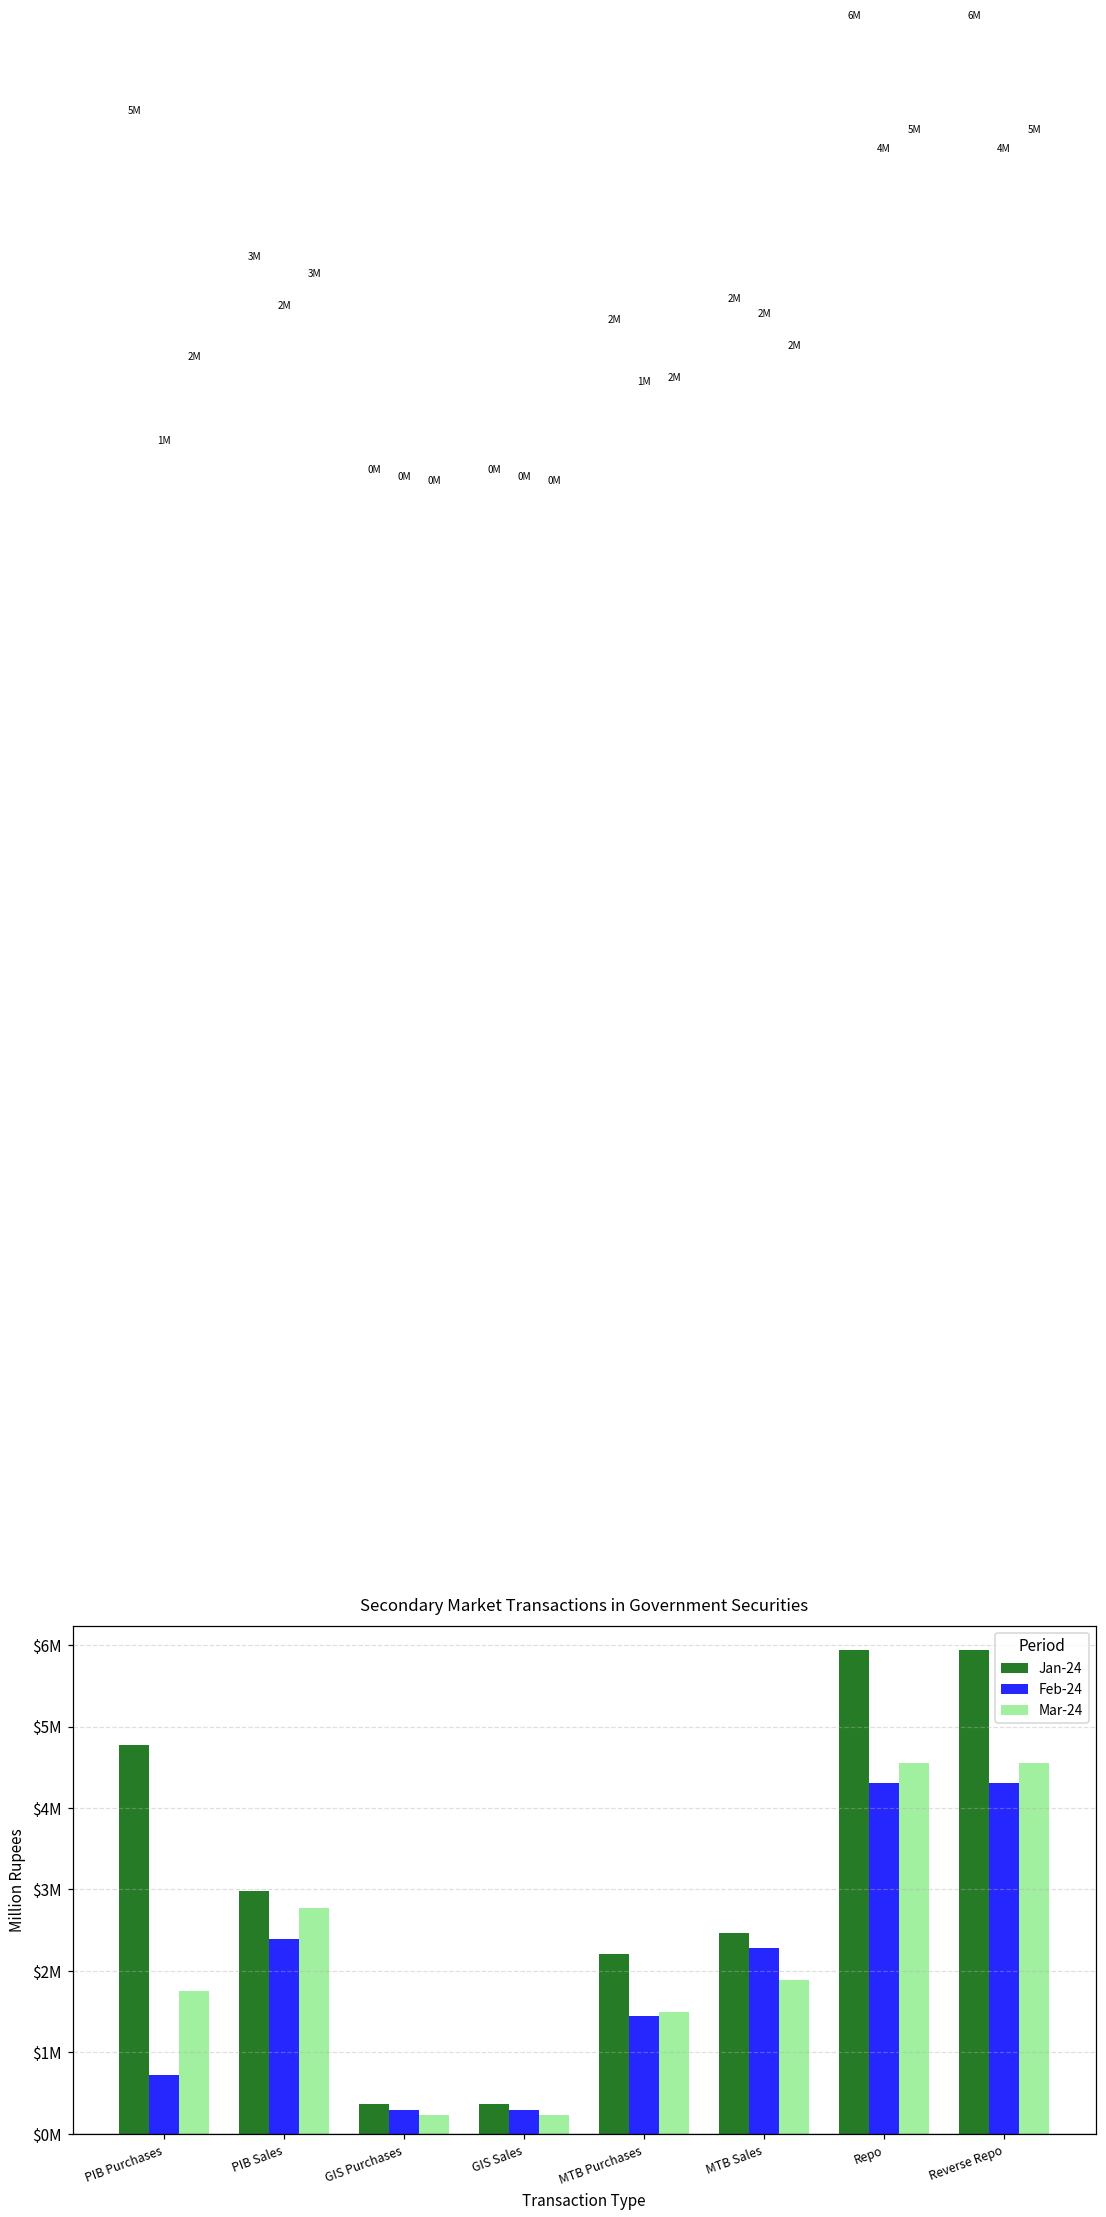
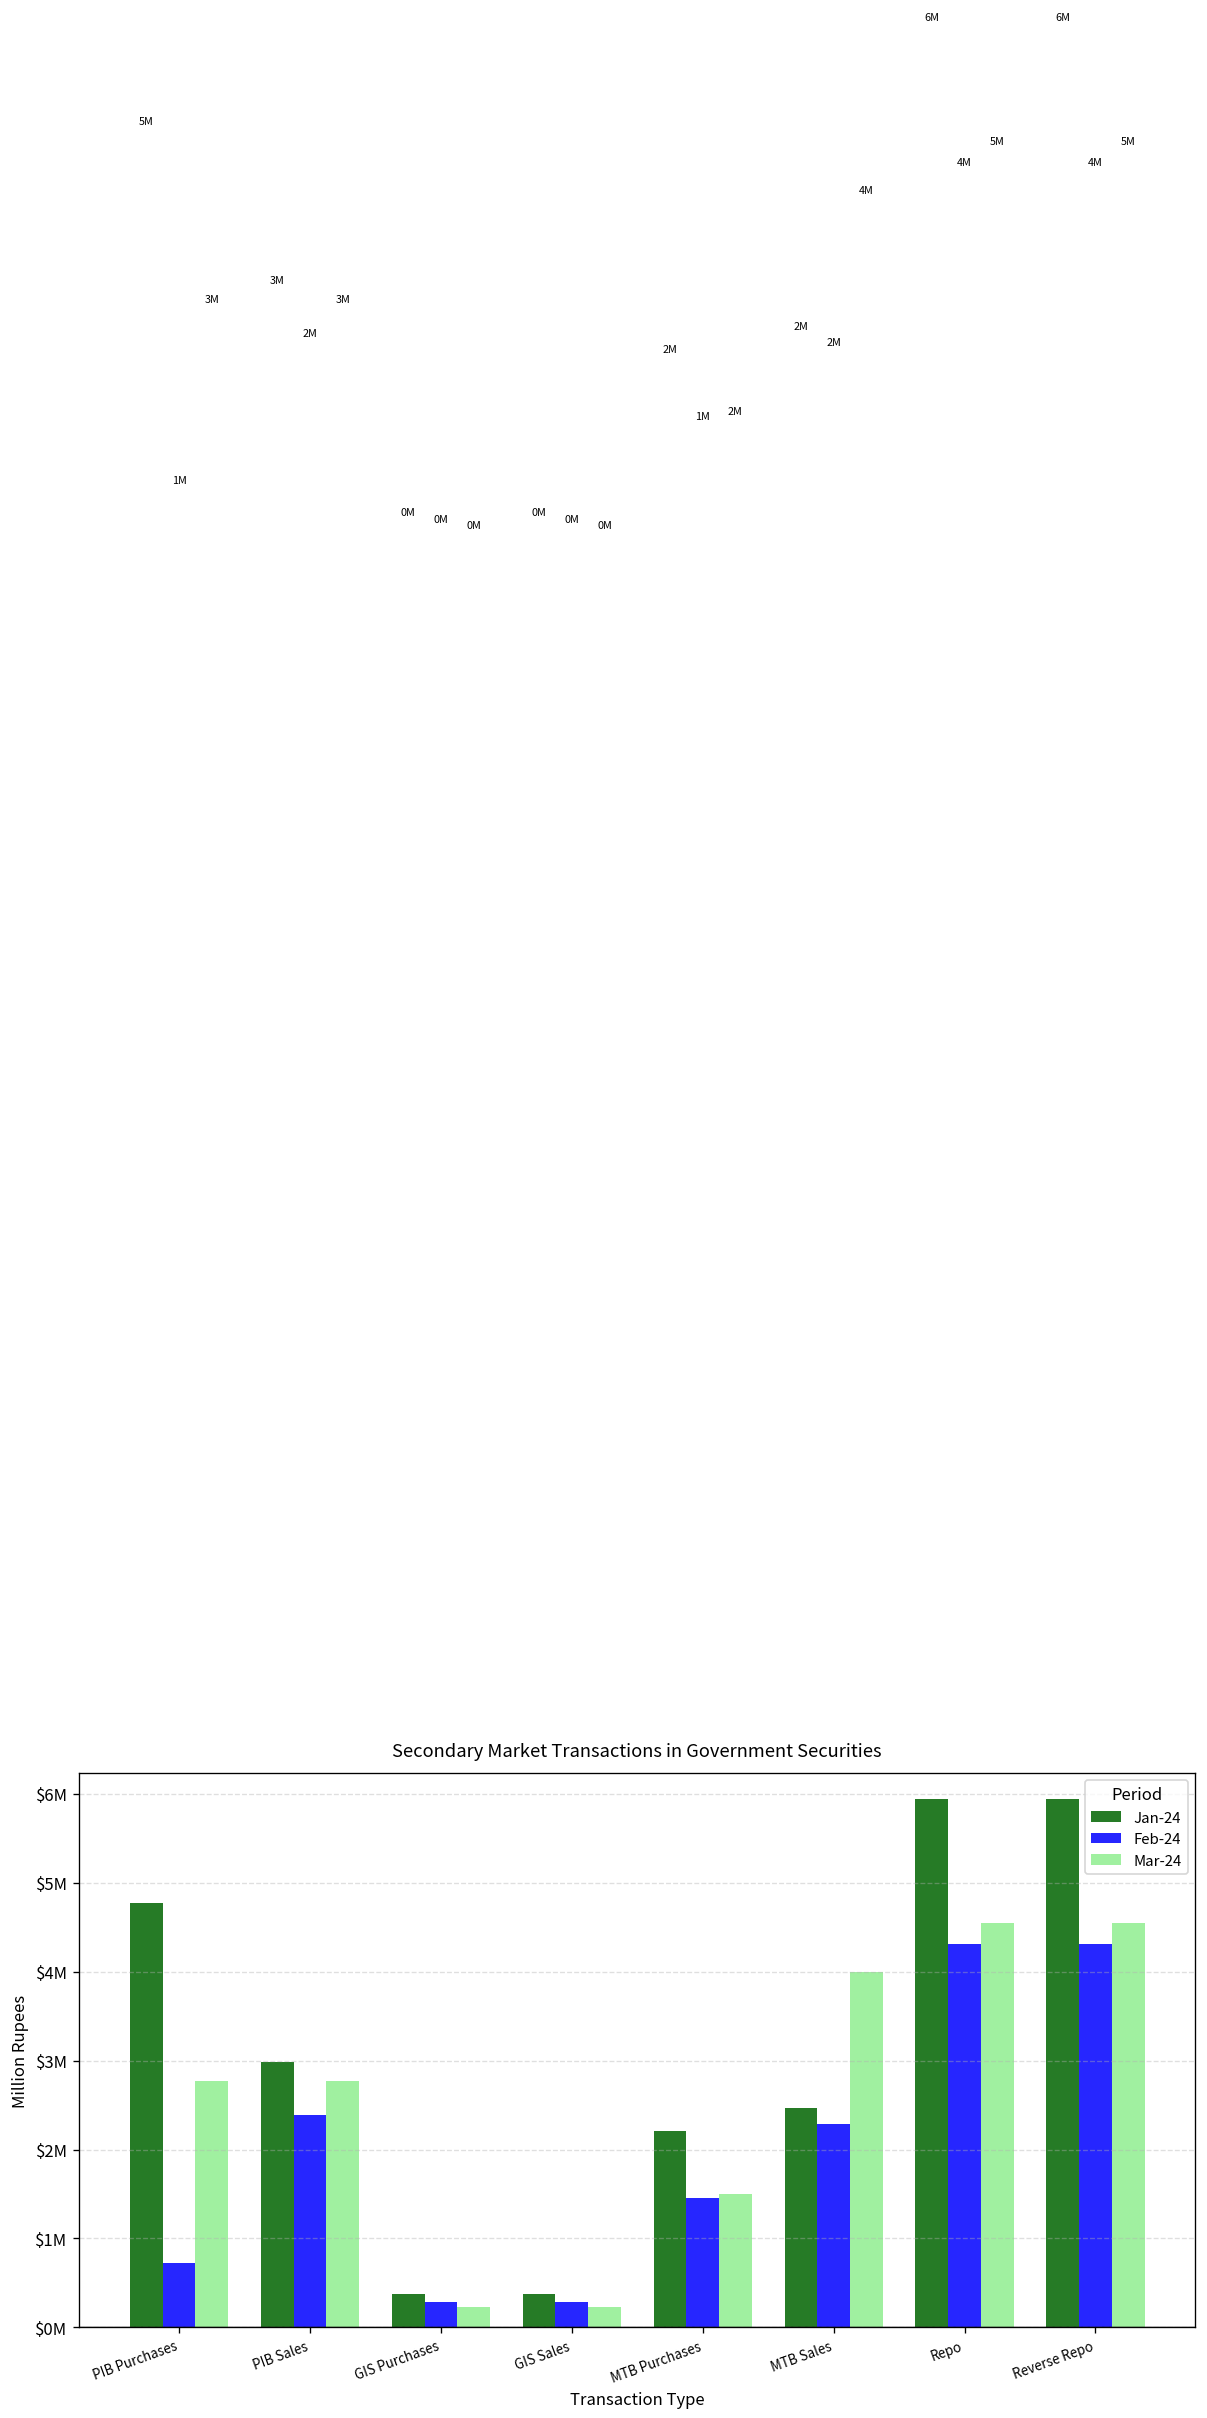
  {
    "Jan-24": {
      "PIB Purchases": "$4800000",
      "PIB Sales": "$3000000",
      "GIS Purchases": "$400000",
      "GIS Sales": "$400000",
      "MTB Purchases": "$2200000",
      "MTB Sales": "$2500000",
      "Repo": "$5900000",
      "Reverse Repo": "$5900000"
    },
    "Feb-24": {
      "PIB Purchases": "$700000",
      "PIB Sales": "$2400000",
      "GIS Purchases": "$300000",
      "GIS Sales": "$300000",
      "MTB Purchases": "$1500000",
      "MTB Sales": "$2300000",
      "Repo": "$4300000",
      "Reverse Repo": "$4300000"
    },
    "Mar-24": {
-     "PIB Purchases": "2M",
-     "MTB Sales": "2M"
+     "PIB Purchases": "3M",
+     "MTB Sales": "4M"
    }
  }
